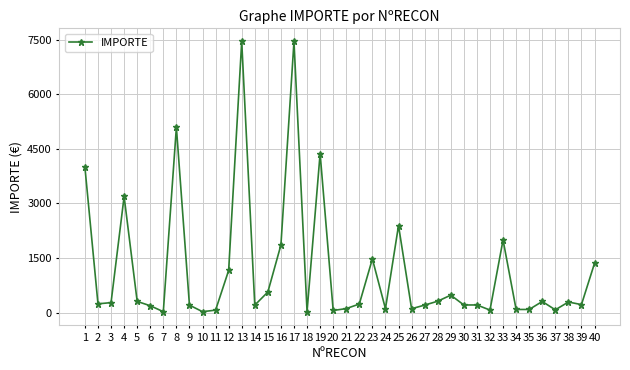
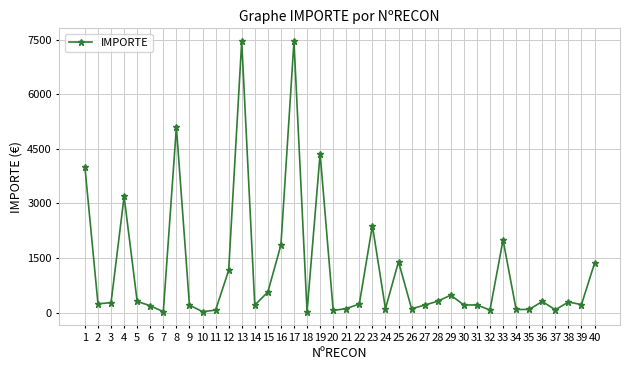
  {
    "1": 4000,
    "2": 200,
    "3": 300,
    "4": 3200,
    "5": 300,
    "6": 200,
    "7": 0,
    "8": 5100,
    "9": 200,
    "10": 0,
    "11": 100,
    "12": 1200,
    "13": 7400,
    "14": 200,
    "15": 600,
    "16": 1900,
    "17": 7400,
    "18": 0,
    "19": 4400,
    "20": 100,
    "21": 100,
    "22": 200,
-   "23": 1500,
+   "23": 2400,
    "24": 100,
-   "25": 2400,
+   "25": 1400,
    "26": 100,
    "27": 200,
    "28": 300,
    "29": 500,
    "30": 200,
    "31": 200,
    "32": 100,
    "33": 2000,
    "34": 100,
    "35": 100,
    "36": 300,
    "37": 100,
    "38": 300,
    "39": 200,
    "40": 1400
  }
